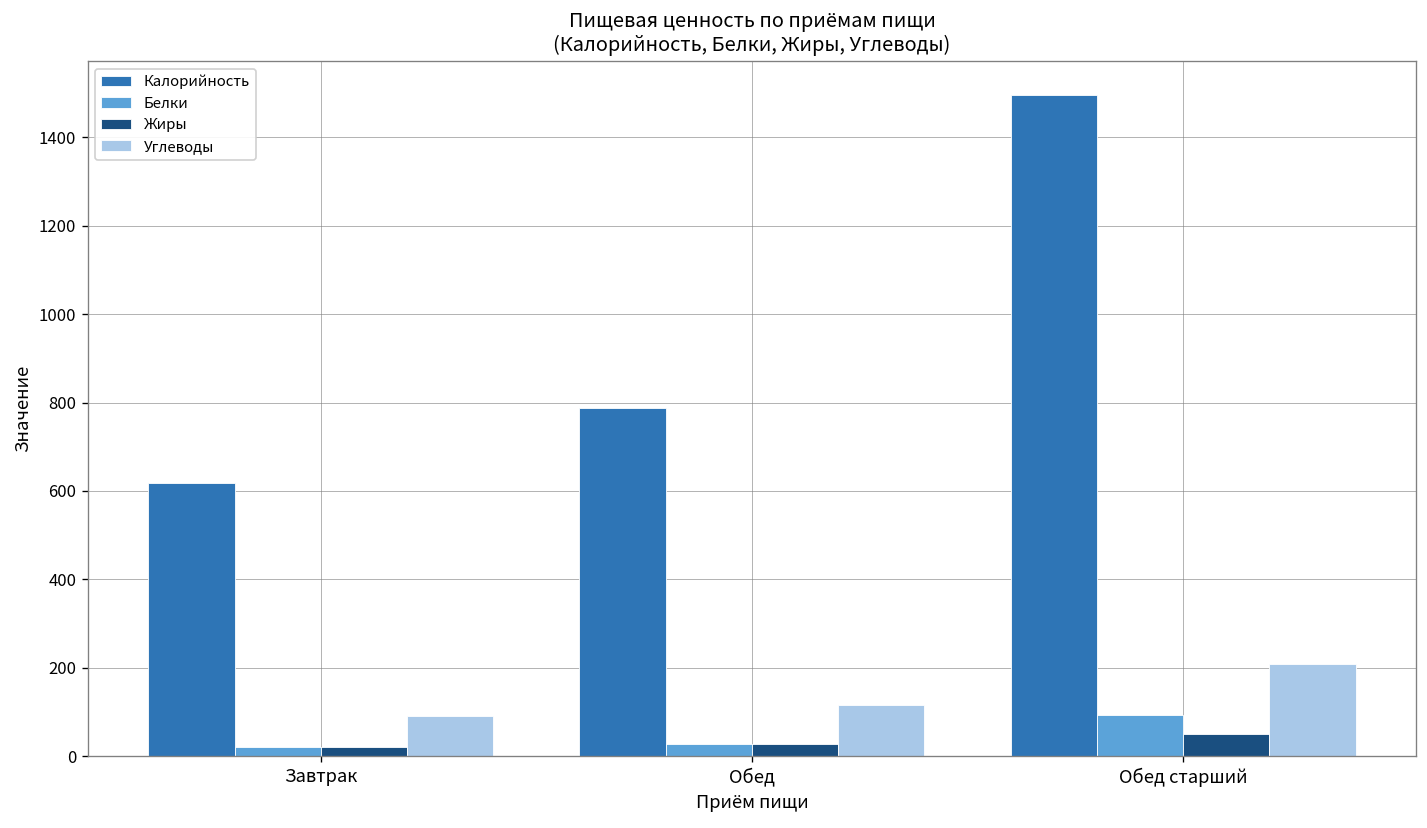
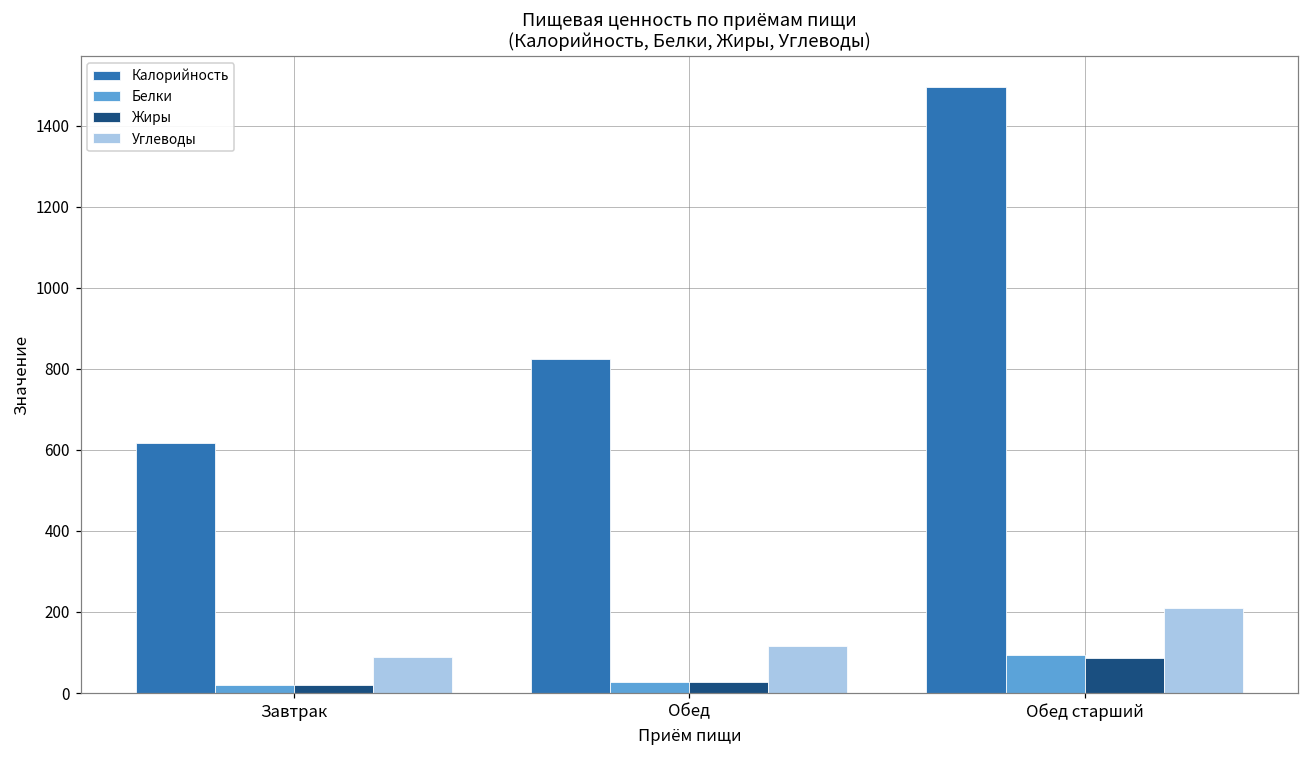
  {
    "Калорийность": {
      "Завтрак": 620,
-     "Обед": 790,
+     "Обед": 830,
      "Обед старший": 1500
    },
    "Белки": {
      "Завтрак": 20,
      "Обед": 30,
      "Обед старший": 90
    },
    "Жиры": {
      "Завтрак": 20,
      "Обед": 30,
-     "Обед старший": 50
+     "Обед старший": 90
    },
    "Углеводы": {
      "Завтрак": 90,
      "Обед": 120,
      "Обед старший": 210
    }
  }
